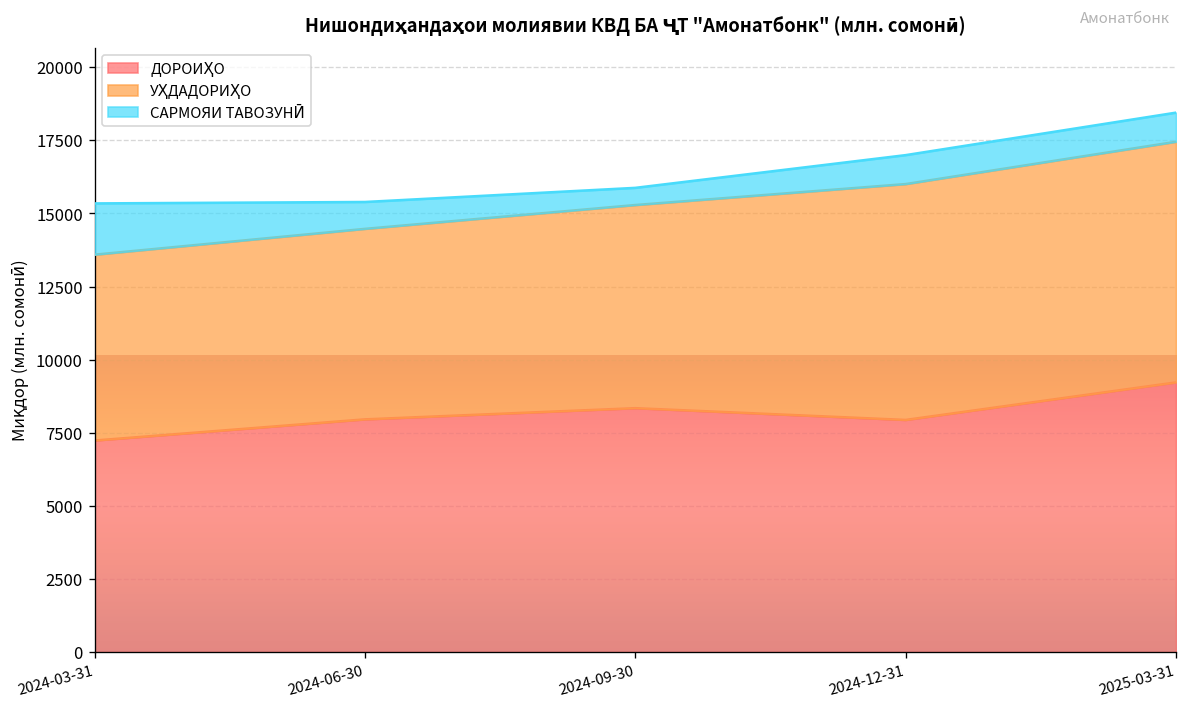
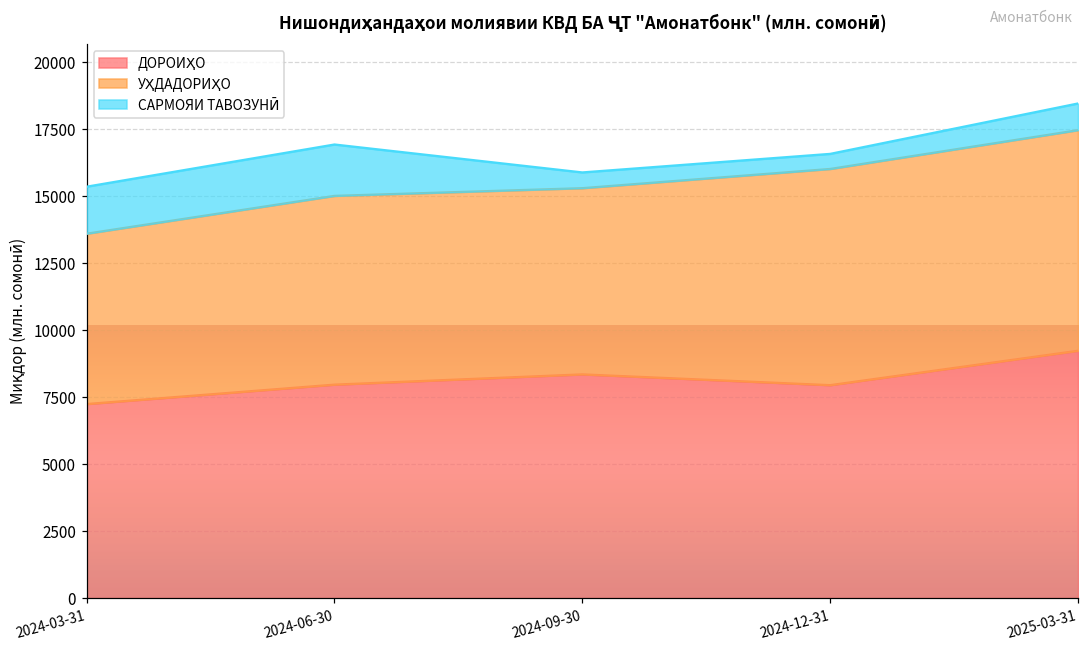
  {
    "ДОРОИҲО": {
      "2024-03-31": 7200,
      "2024-06-30": 8000,
      "2024-09-30": 8300,
      "2024-12-31": 7900,
      "2025-03-31": 9200
    },
    "УҲДАДОРИҲО": {
      "2024-03-31": 6400,
-     "2024-06-30": 6500,
+     "2024-06-30": 7000,
      "2024-09-30": 6900,
      "2024-12-31": 8100,
      "2025-03-31": 8200
    },
    "САРМОЯИ ТАВОЗУНӢ": {
      "2024-03-31": 1800,
-     "2024-06-30": 900,
+     "2024-06-30": 1900,
      "2024-09-30": 600,
-     "2024-12-31": 1000,
+     "2024-12-31": 600,
      "2025-03-31": 1000
    }
  }
